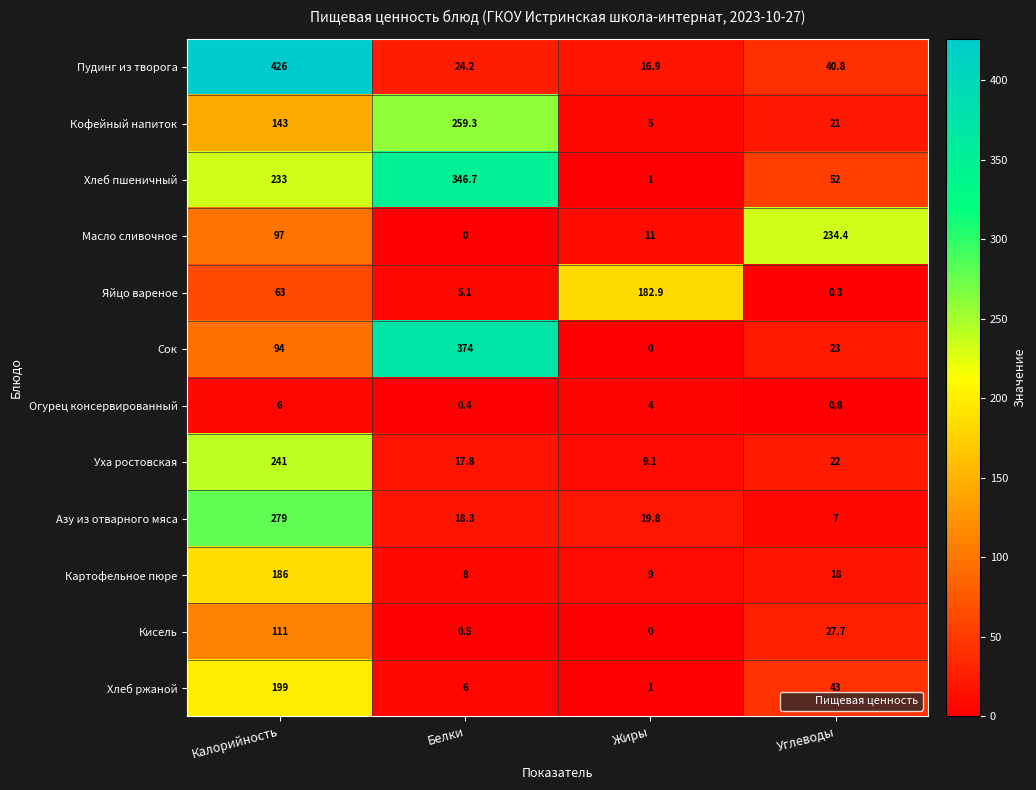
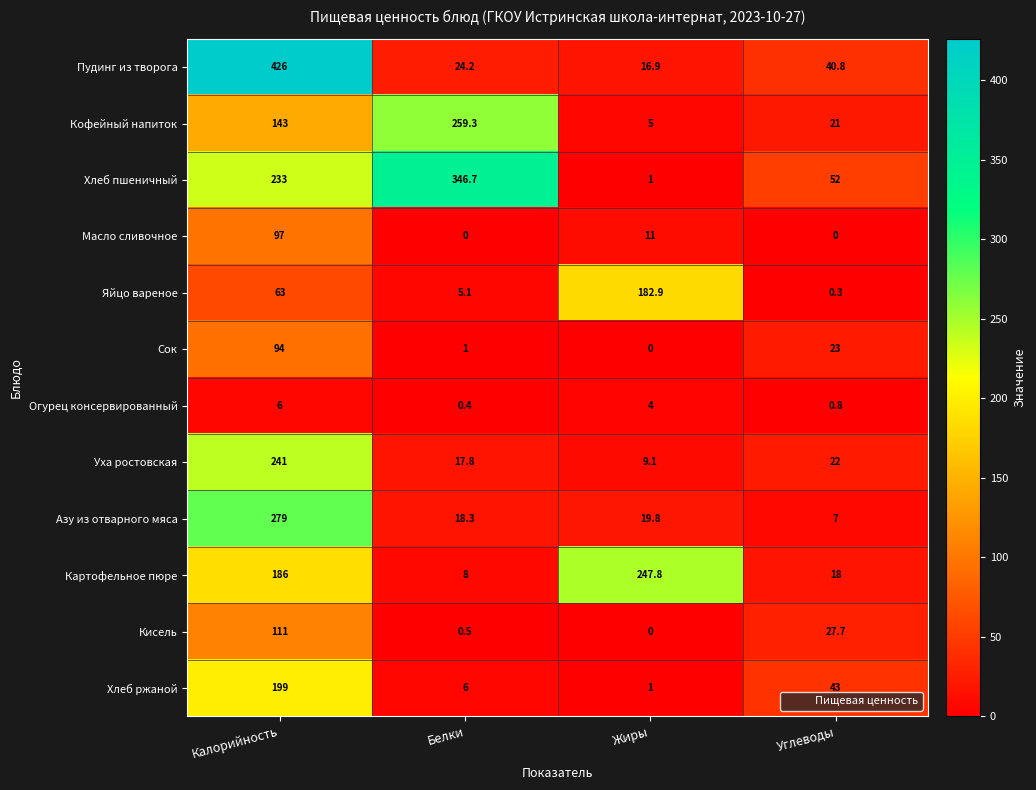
  {
    "Пудинг из творога": {
      "Калорийность": 426,
      "Белки": 24.2,
      "Жиры": 16.9,
      "Углеводы": 40.8
    },
    "Кофейный напиток": {
      "Калорийность": 143,
      "Белки": 259.3,
      "Жиры": 5,
      "Углеводы": 21
    },
    "Хлеб пшеничный": {
      "Калорийность": 233,
      "Белки": 346.7,
      "Жиры": 1,
      "Углеводы": 52
    },
    "Масло сливочное": {
      "Калорийность": 97,
      "Белки": 0,
      "Жиры": 11,
-     "Углеводы": 234.4
+     "Углеводы": 0
    },
    "Яйцо вареное": {
      "Калорийность": 63,
      "Белки": 5.1,
      "Жиры": 182.9,
      "Углеводы": 0.3
    },
    "Сок": {
      "Калорийность": 94,
-     "Белки": 374,
+     "Белки": 1,
      "Жиры": 0,
      "Углеводы": 23
    },
    "Огурец консервированный": {
      "Калорийность": 6,
      "Белки": 0.4,
      "Жиры": 4,
      "Углеводы": 0.8
    },
    "Уха ростовская": {
      "Калорийность": 241,
      "Белки": 17.8,
      "Жиры": 9.1,
      "Углеводы": 22
    },
    "Азу из отварного мяса": {
      "Калорийность": 279,
      "Белки": 18.3,
      "Жиры": 19.8,
      "Углеводы": 7
    },
    "Картофельное пюре": {
      "Калорийность": 186,
      "Белки": 8,
-     "Жиры": 9,
+     "Жиры": 247.8,
      "Углеводы": 18
    },
    "Кисель": {
      "Калорийность": 111,
      "Белки": 0.5,
      "Жиры": 0,
      "Углеводы": 27.7
    },
    "Хлеб ржаной": {
      "Калорийность": 199,
      "Белки": 6,
      "Жиры": 1
    }
  }
